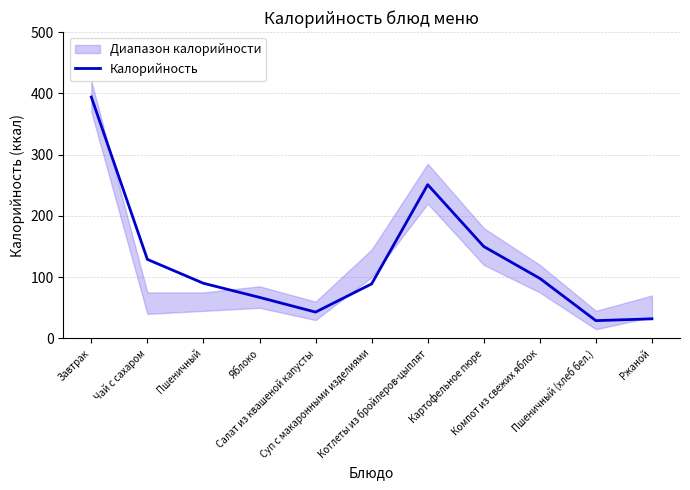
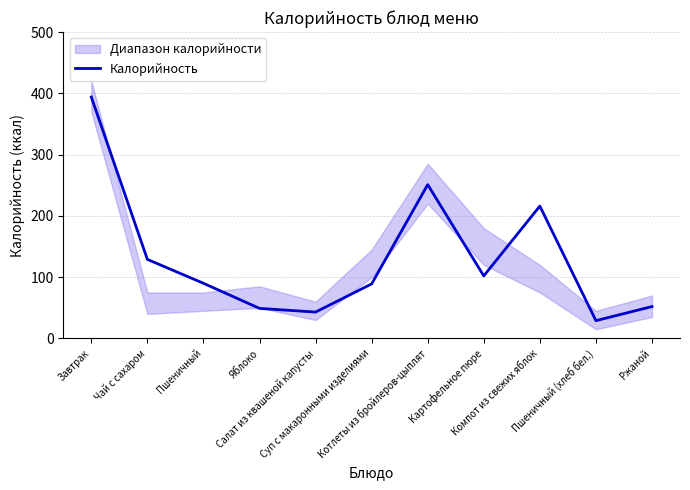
  {
    "Калорийность": {
      "Завтрак": 390,
      "Чай с сахаром": 130,
      "Пшеничный": 90,
-     "Яблоко": 70,
+     "Яблоко": 50,
      "Салат из квашеной капусты": 40,
      "Суп с макаронными изделиями": 90,
      "Котлеты из бройлеров-цыплят": 250,
-     "Картофельное пюре": 150,
-     "Компот из свежих яблок": 100,
+     "Картофельное пюре": 100,
+     "Компот из свежих яблок": 220,
      "Пшеничный (хлеб бел.)": 30,
-     "Ржаной": 30
+     "Ржаной": 50
    }
  }
